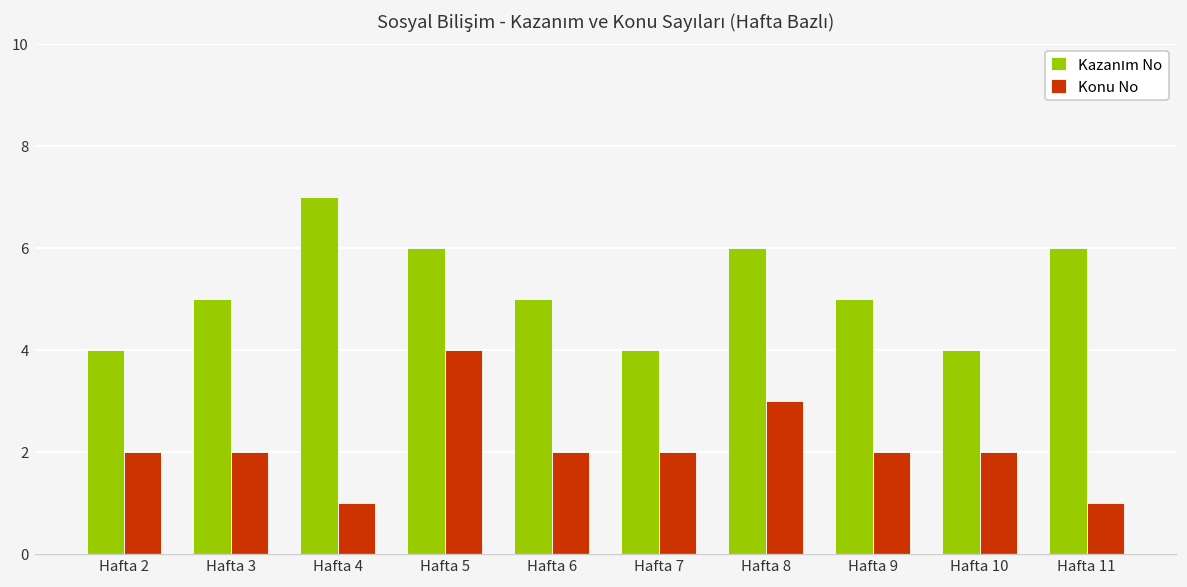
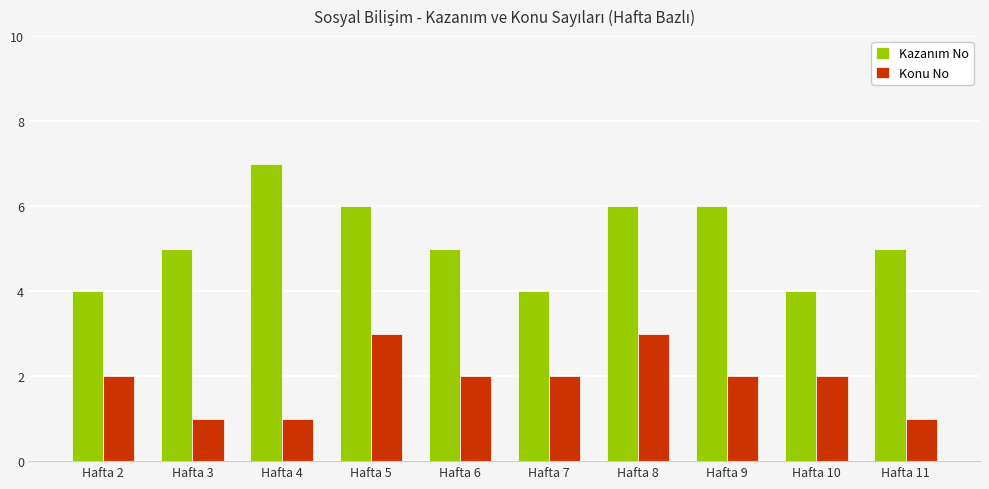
  {
    "Kazanım No": {
      "Hafta 2": 4,
      "Hafta 3": 5,
      "Hafta 4": 7,
      "Hafta 5": 6,
      "Hafta 6": 5,
      "Hafta 7": 4,
      "Hafta 8": 6,
-     "Hafta 9": 5,
+     "Hafta 9": 6,
      "Hafta 10": 4,
-     "Hafta 11": 6
+     "Hafta 11": 5
    },
    "Konu No": {
      "Hafta 2": 2,
-     "Hafta 3": 2,
+     "Hafta 3": 1,
      "Hafta 4": 1,
-     "Hafta 5": 4,
+     "Hafta 5": 3,
      "Hafta 6": 2,
      "Hafta 7": 2,
      "Hafta 8": 3,
      "Hafta 9": 2,
      "Hafta 10": 2,
      "Hafta 11": 1
    }
  }
